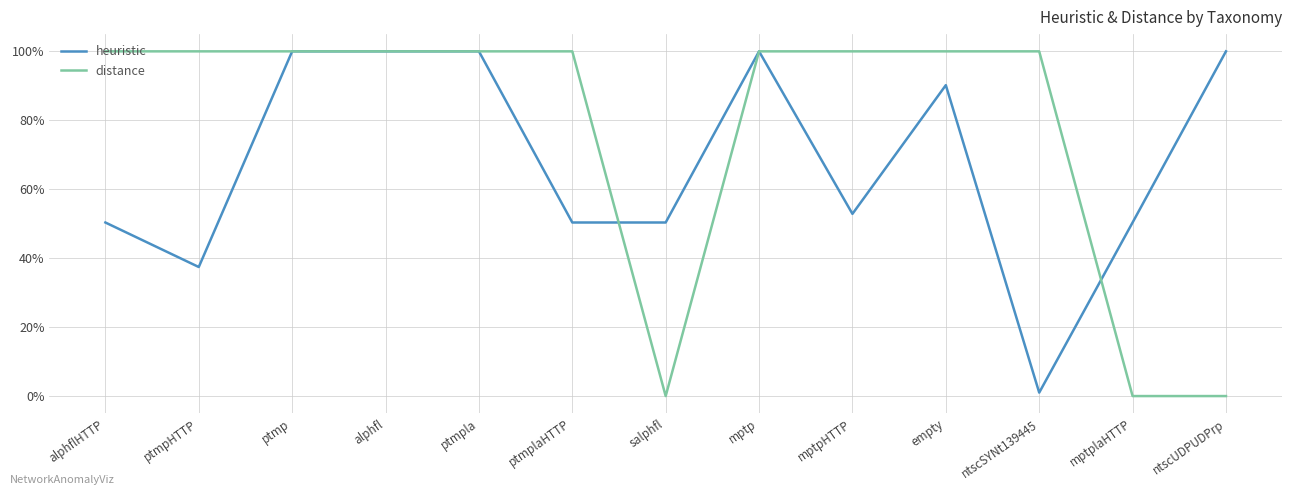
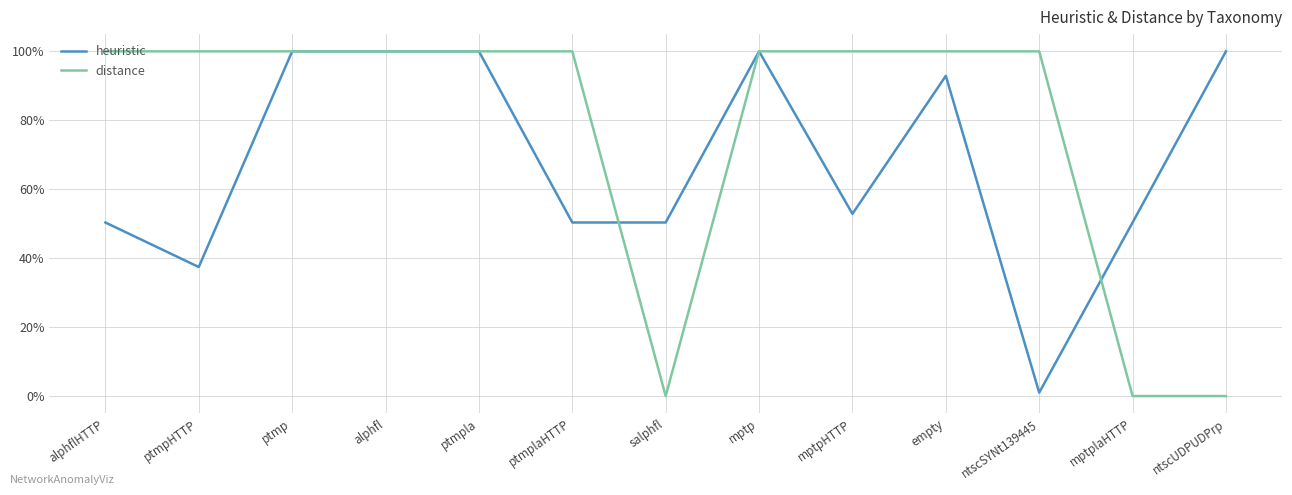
  {
    "heuristic": {
      "alphflHTTP": "50%",
      "ptmpHTTP": "37%",
      "ptmplaHTTP": "50%",
      "salphfl": "50%",
      "mptpHTTP": "53%",
-     "empty": "90%",
+     "empty": "93%",
      "ntscSYNt139445": "1%",
      "mptplaHTTP": "50%",
      "ntscUDPUDPrp": "100%"
    },
    "distance": {
      "alphflHTTP": "100%",
      "ptmpHTTP": "100%",
      "ptmplaHTTP": "100%",
      "salphfl": "0%",
      "mptpHTTP": "100%",
      "empty": "100%",
      "ntscSYNt139445": "100%",
      "mptplaHTTP": "0%",
      "ntscUDPUDPrp": "0%"
    }
  }
